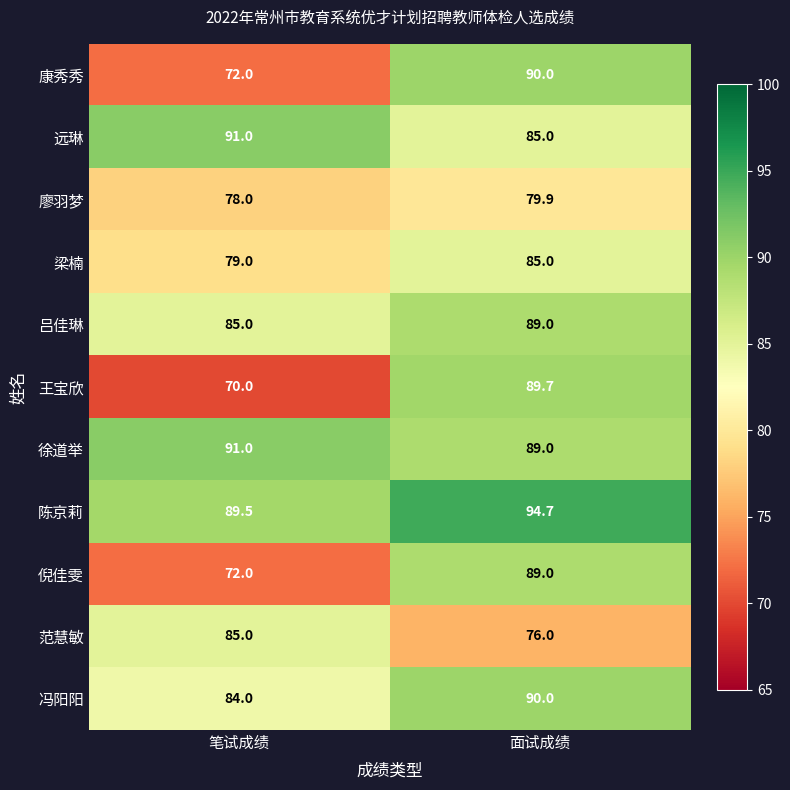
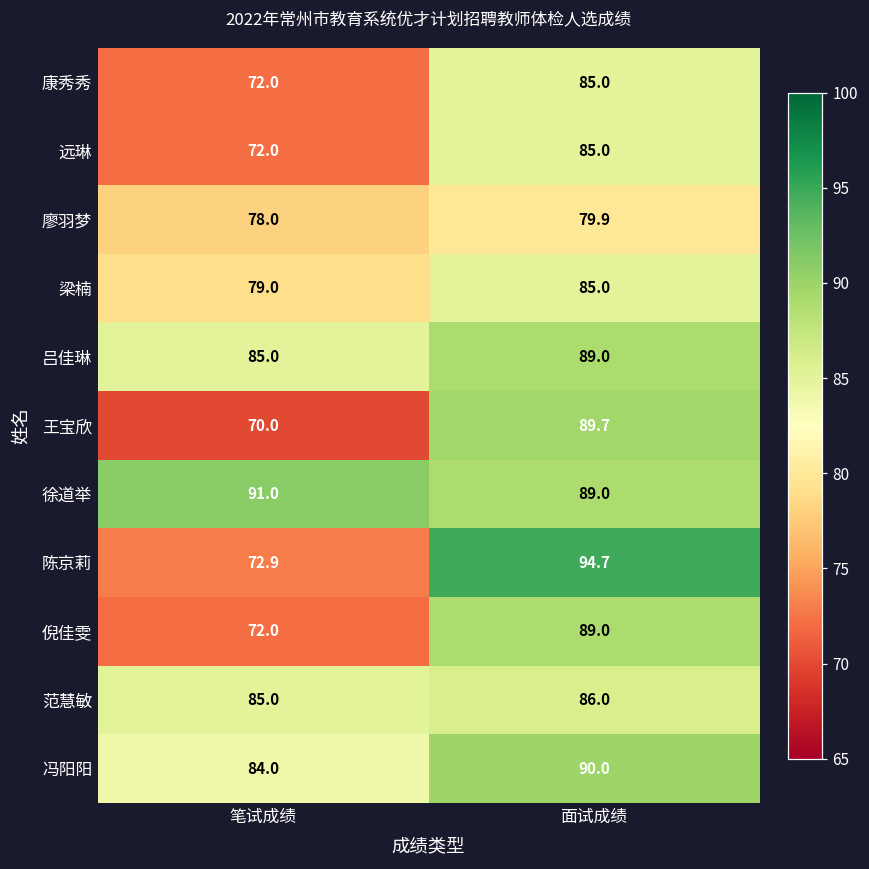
  {
    "康秀秀": {
      "笔试成绩": 72.0,
-     "面试成绩": 90.0
+     "面试成绩": 85.0
    },
    "远琳": {
-     "笔试成绩": 91.0,
+     "笔试成绩": 72.0,
      "面试成绩": 85.0
    },
    "廖羽梦": {
      "笔试成绩": 78.0,
      "面试成绩": 79.9
    },
    "梁楠": {
      "笔试成绩": 79.0,
      "面试成绩": 85.0
    },
    "吕佳琳": {
      "笔试成绩": 85.0,
      "面试成绩": 89.0
    },
    "王宝欣": {
      "笔试成绩": 70.0,
      "面试成绩": 89.7
    },
    "徐道举": {
      "笔试成绩": 91.0,
      "面试成绩": 89.0
    },
    "陈京莉": {
-     "笔试成绩": 89.5,
+     "笔试成绩": 72.9,
      "面试成绩": 94.7
    },
    "倪佳雯": {
      "笔试成绩": 72.0,
      "面试成绩": 89.0
    },
    "范慧敏": {
      "笔试成绩": 85.0,
-     "面试成绩": 76.0
+     "面试成绩": 86.0
    },
    "冯阳阳": {
      "笔试成绩": 84.0,
      "面试成绩": 90.0
    }
  }
